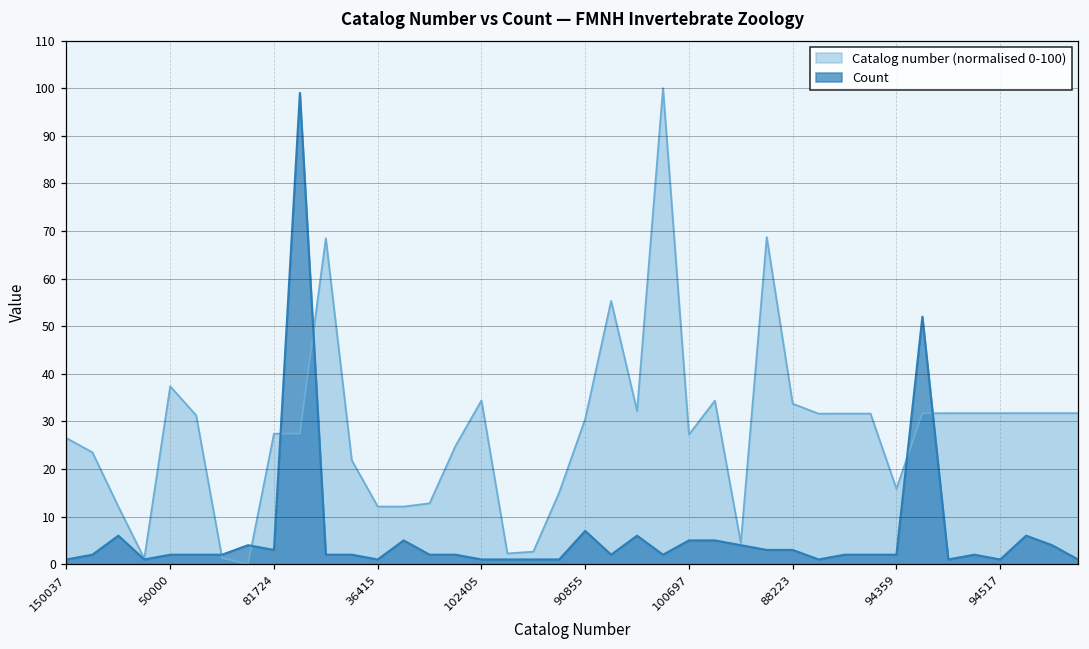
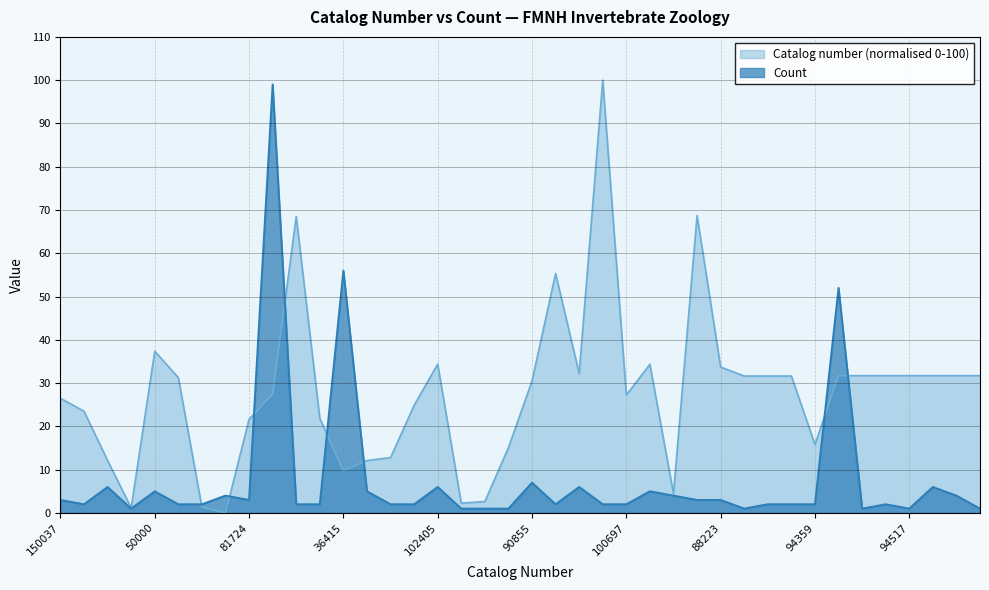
  {
    "Catalog number (normalised 0-100)": {
      "150037": 26,
      "50000": 37,
-     "81724": 27,
-     "36415": 12,
+     "81724": 22,
+     "36415": 10,
      "102405": 34,
      "90855": 30,
      "100697": 27,
      "88223": 34,
      "94359": 16,
      "94517": 32
    },
    "Count": {
-     "150037": 1,
-     "50000": 2,
+     "150037": 3,
+     "50000": 5,
      "81724": 3,
-     "36415": 1,
-     "102405": 1,
+     "36415": 56,
+     "102405": 6,
      "90855": 7,
-     "100697": 5,
+     "100697": 2,
      "88223": 3,
      "94359": 2,
      "94517": 1
    }
  }
